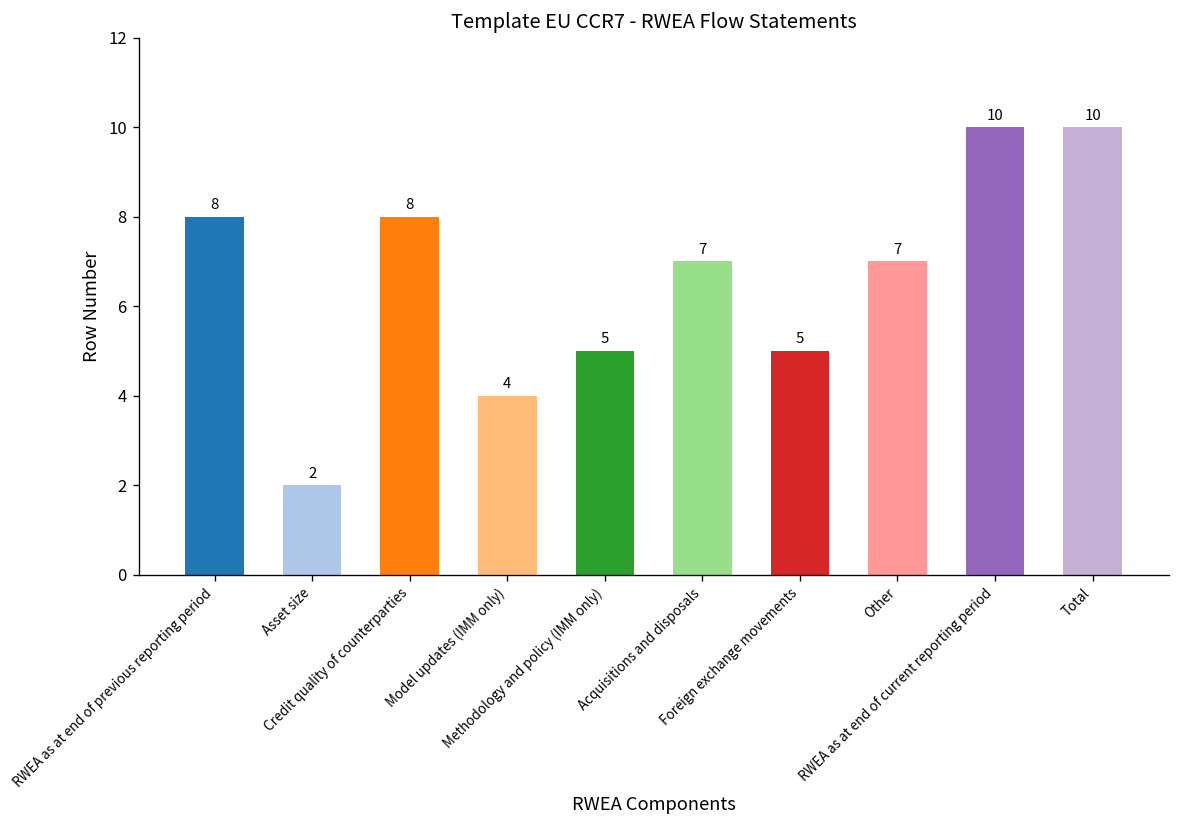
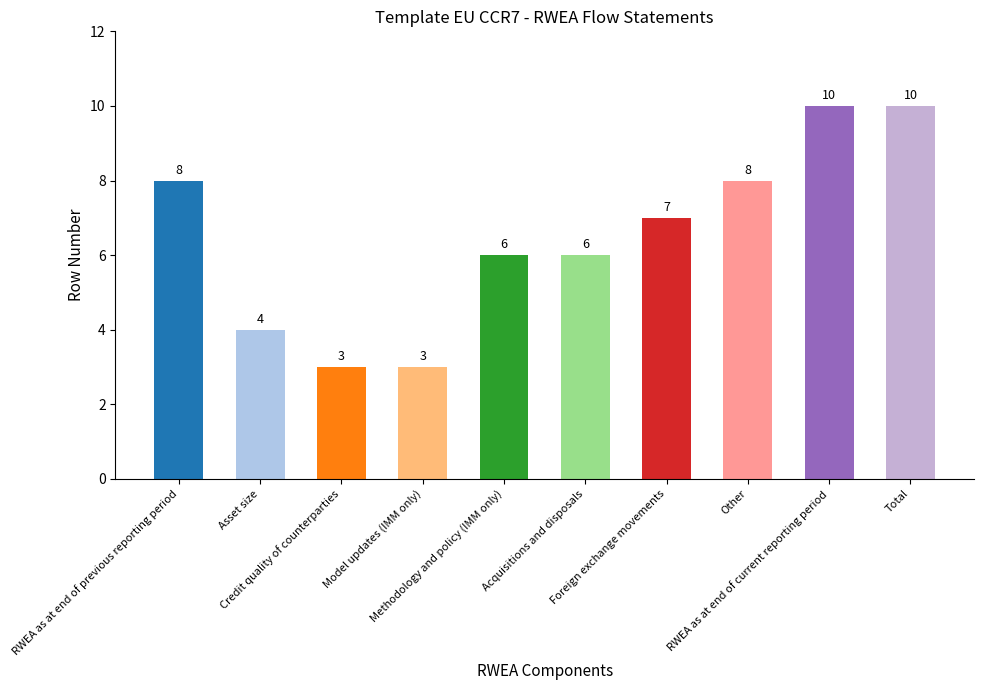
  {
    "RWEA as at end of previous reporting period": 8,
-   "Asset size": 2,
-   "Credit quality of counterparties": 8,
-   "Model updates (IMM only)": 4,
-   "Methodology and policy (IMM only)": 5,
-   "Acquisitions and disposals": 7,
-   "Foreign exchange movements": 5,
-   "Other": 7,
+   "Asset size": 4,
+   "Credit quality of counterparties": 3,
+   "Model updates (IMM only)": 3,
+   "Methodology and policy (IMM only)": 6,
+   "Acquisitions and disposals": 6,
+   "Foreign exchange movements": 7,
+   "Other": 8,
    "RWEA as at end of current reporting period": 10,
    "Total": 10
  }
